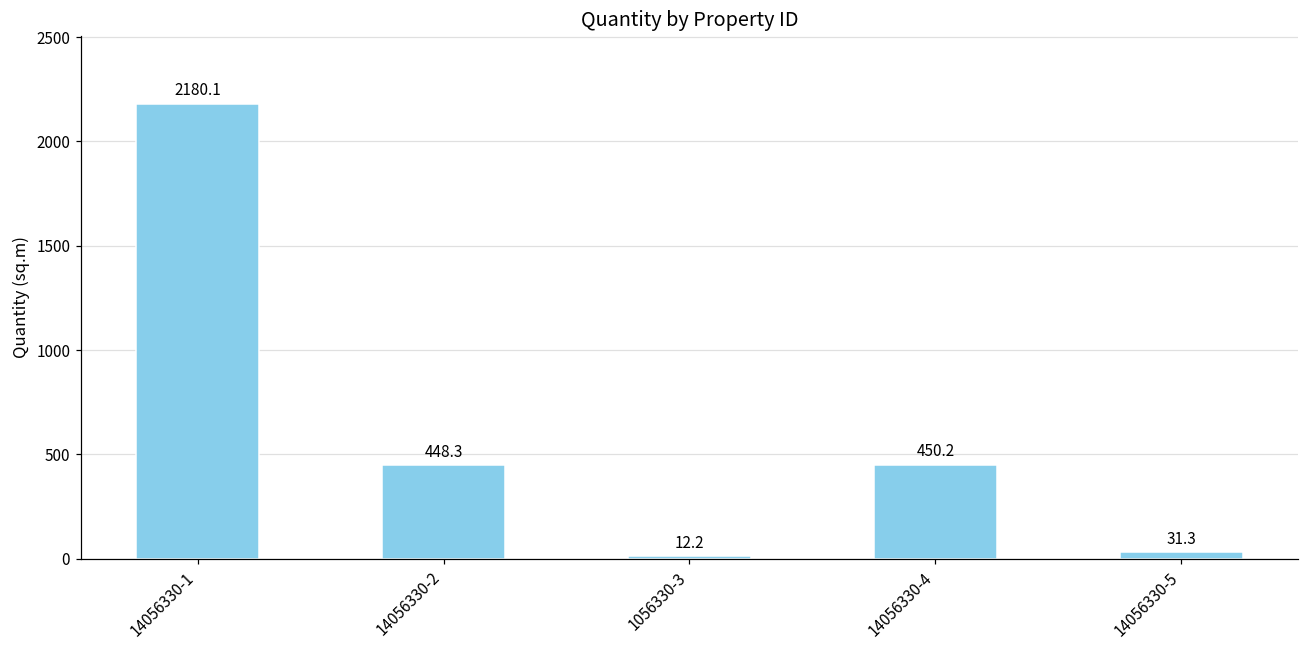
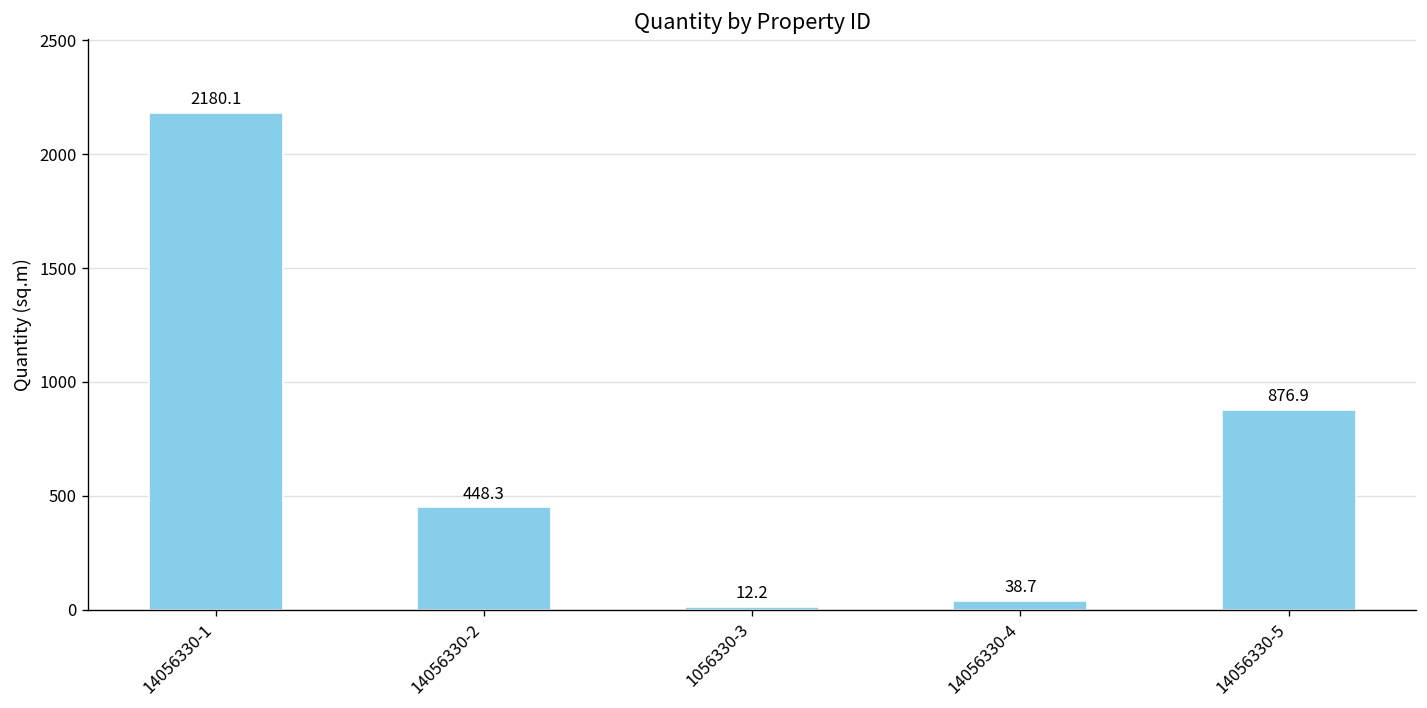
  {
    "14056330-1": 2180.1,
    "14056330-2": 448.3,
    "1056330-3": 12.2,
-   "14056330-4": 450.2,
-   "14056330-5": 31.3
+   "14056330-4": 38.7,
+   "14056330-5": 876.9
  }
